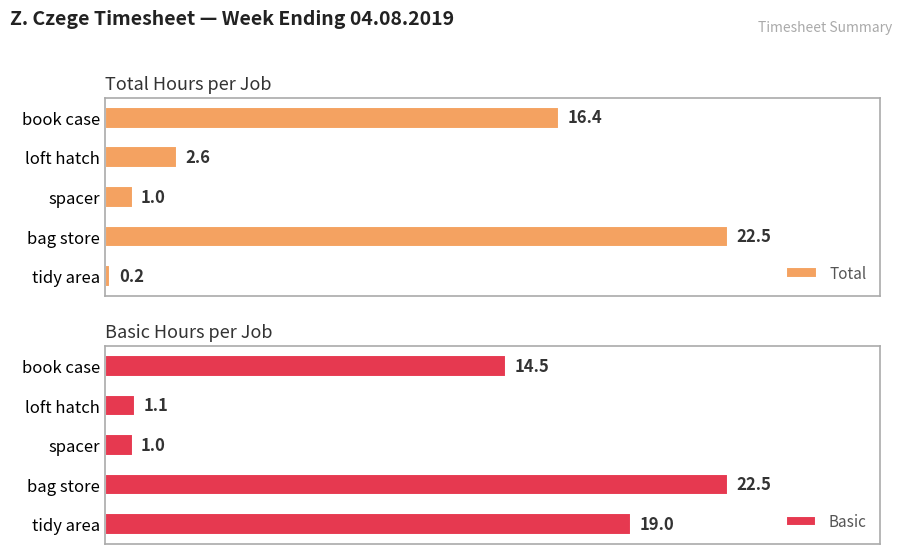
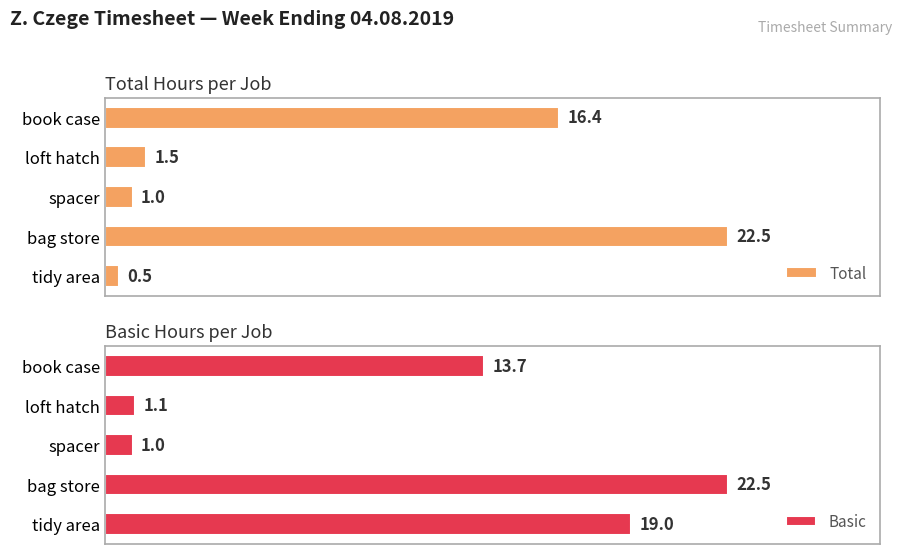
  {
    "Total Hours per Job": {
      "book case": 16.4,
-     "loft hatch": 2.6,
+     "loft hatch": 1.5,
      "spacer": 1.0,
      "bag store": 22.5,
-     "tidy area": 0.2
+     "tidy area": 0.5
    },
    "Basic Hours per Job": {
-     "book case": 14.5,
+     "book case": 13.7,
      "loft hatch": 1.1,
      "spacer": 1.0,
      "bag store": 22.5,
      "tidy area": 19.0
    }
  }
